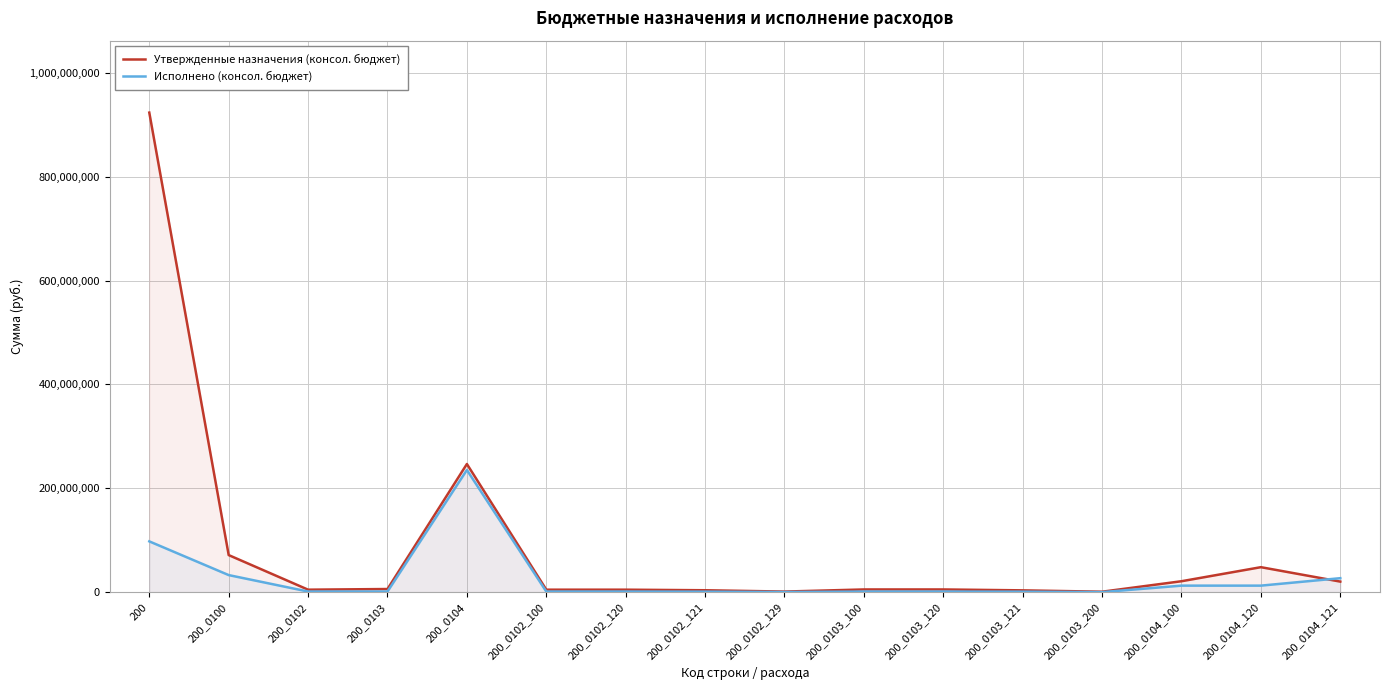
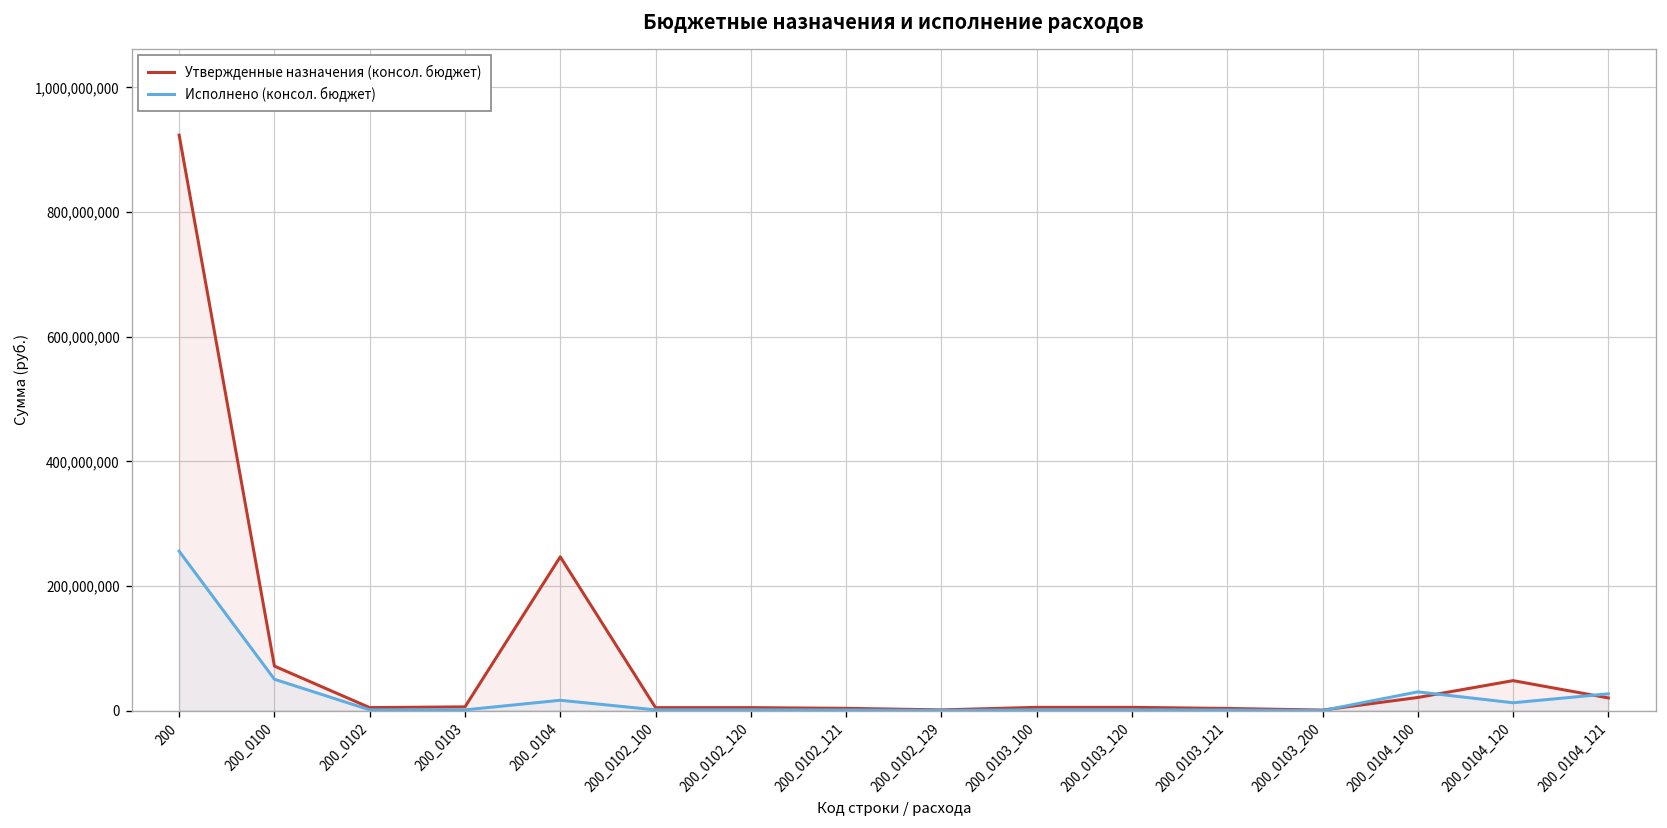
  {
    "Утвержденные назначения (консол. бюджет)": {
      "200": "920,000,000",
      "200_0100": "70,000,000",
      "200_0104": "250,000,000",
      "200_0104_100": "20,000,000",
      "200_0104_120": "50,000,000",
      "200_0104_121": "20,000,000"
    },
    "Исполнено (консол. бюджет)": {
-     "200": "100,000,000",
-     "200_0100": "30,000,000",
-     "200_0104": "240,000,000",
-     "200_0104_100": "10,000,000",
+     "200": "260,000,000",
+     "200_0100": "50,000,000",
+     "200_0104": "20,000,000",
+     "200_0104_100": "30,000,000",
      "200_0104_120": "10,000,000",
      "200_0104_121": "30,000,000"
    }
  }
